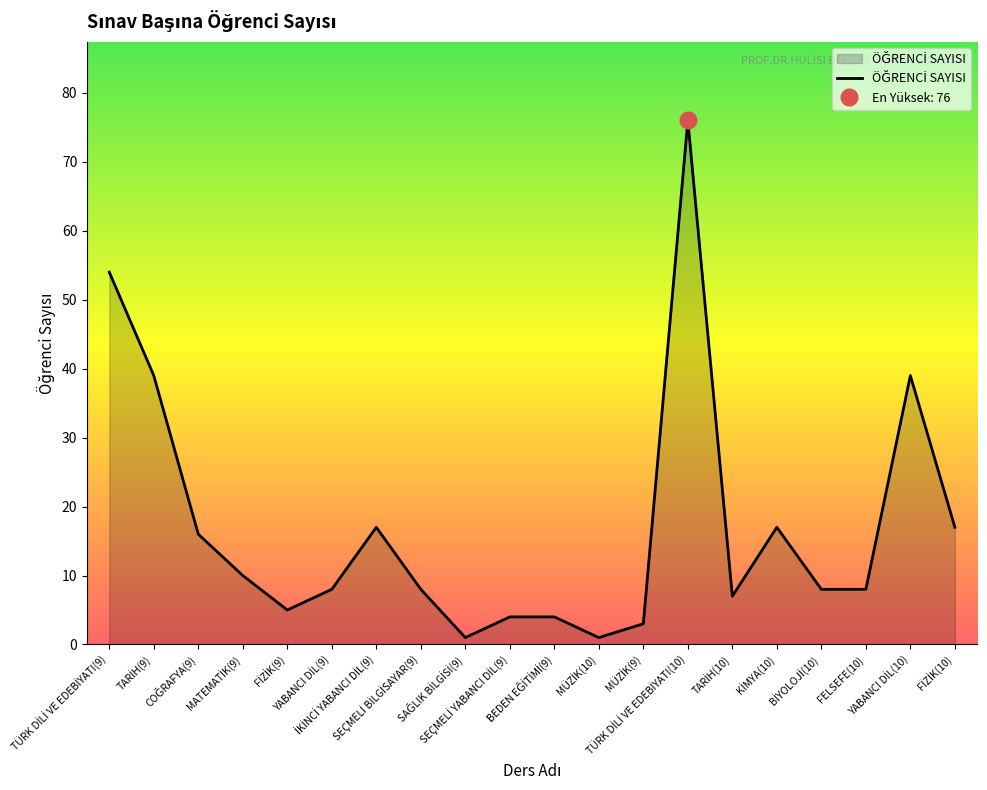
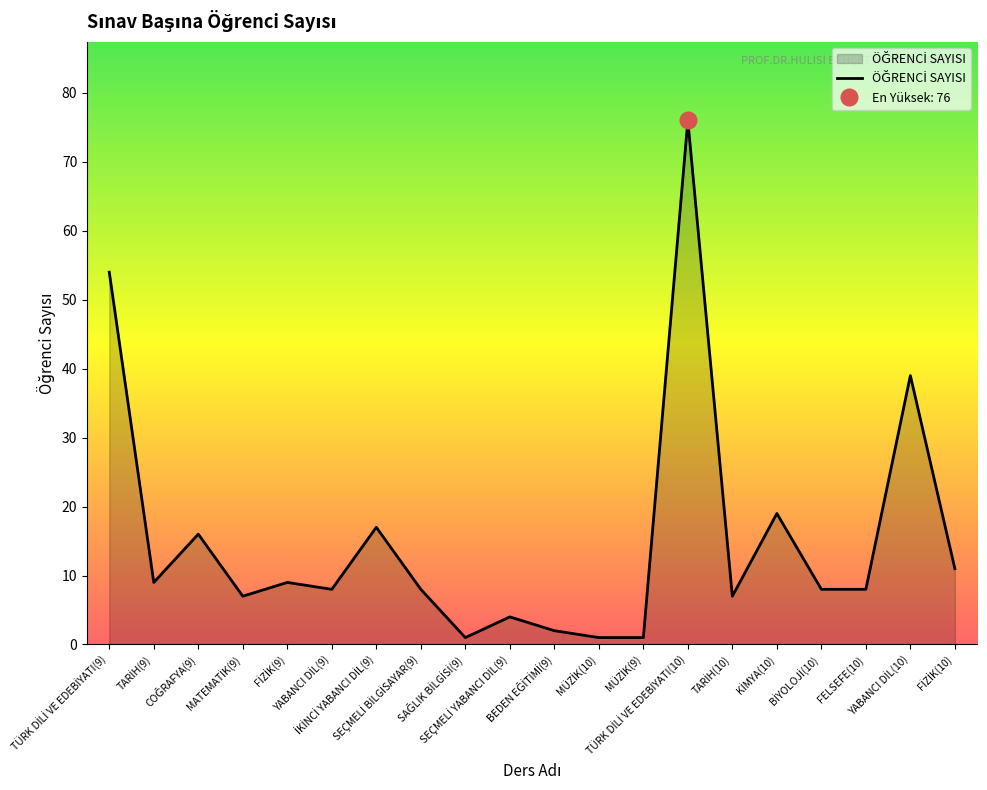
  {
    "ÖĞRENCİ SAYISI": {
      "TÜRK DİLİ VE EDEBİYATI(9)": 54,
-     "TARİH(9)": 39,
+     "TARİH(9)": 9,
      "COĞRAFYA(9)": 16,
-     "MATEMATİK(9)": 10,
-     "FİZİK(9)": 5,
+     "MATEMATİK(9)": 7,
+     "FİZİK(9)": 9,
      "YABANCI DİL(9)": 8,
      "İKİNCİ YABANCI DİL(9)": 17,
      "SEÇMELİ BİLGİSAYAR(9)": 8,
      "SAĞLIK BİLGİSİ(9)": 1,
      "SEÇMELİ YABANCI DİL(9)": 4,
-     "BEDEN EĞİTİMİ(9)": 4,
+     "BEDEN EĞİTİMİ(9)": 2,
      "MÜZİK(10)": 1,
-     "MÜZİK(9)": 3,
+     "MÜZİK(9)": 1,
      "TARİH(10)": 7,
-     "KİMYA(10)": 17,
+     "KİMYA(10)": 19,
      "BİYOLOJİ(10)": 8,
      "FELSEFE(10)": 8,
      "YABANCI DİL(10)": 39,
-     "FİZİK(10)": 17
+     "FİZİK(10)": 11
    }
  }
